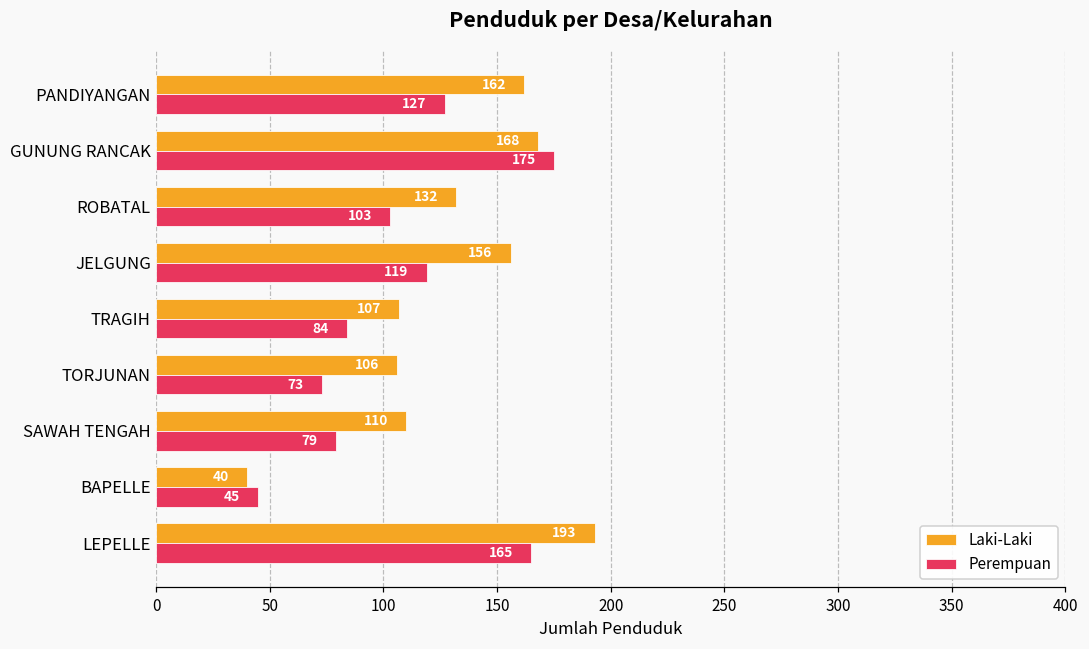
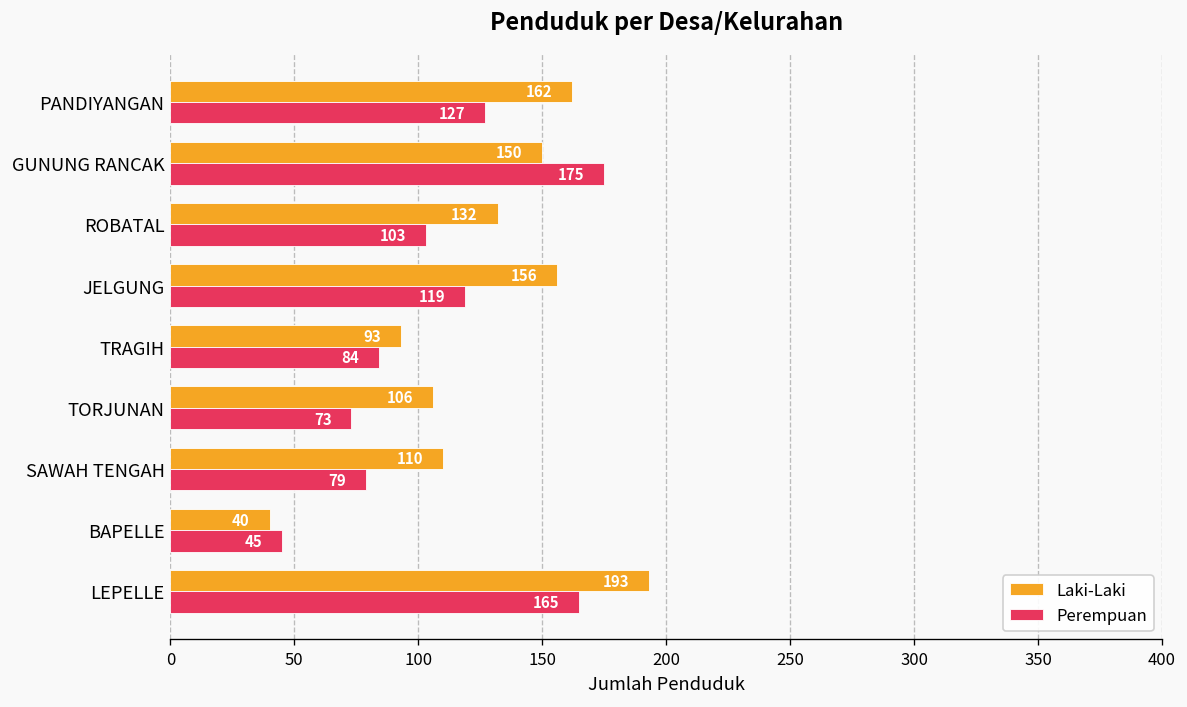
  {
    "Laki-Laki": {
      "PANDIYANGAN": 162,
-     "GUNUNG RANCAK": 168,
+     "GUNUNG RANCAK": 150,
      "ROBATAL": 132,
      "JELGUNG": 156,
-     "TRAGIH": 107,
+     "TRAGIH": 93,
      "TORJUNAN": 106,
      "SAWAH TENGAH": 110,
      "BAPELLE": 40,
      "LEPELLE": 193
    },
    "Perempuan": {
      "PANDIYANGAN": 127,
      "GUNUNG RANCAK": 175,
      "ROBATAL": 103,
      "JELGUNG": 119,
      "TRAGIH": 84,
      "TORJUNAN": 73,
      "SAWAH TENGAH": 79,
      "BAPELLE": 45,
      "LEPELLE": 165
    }
  }
